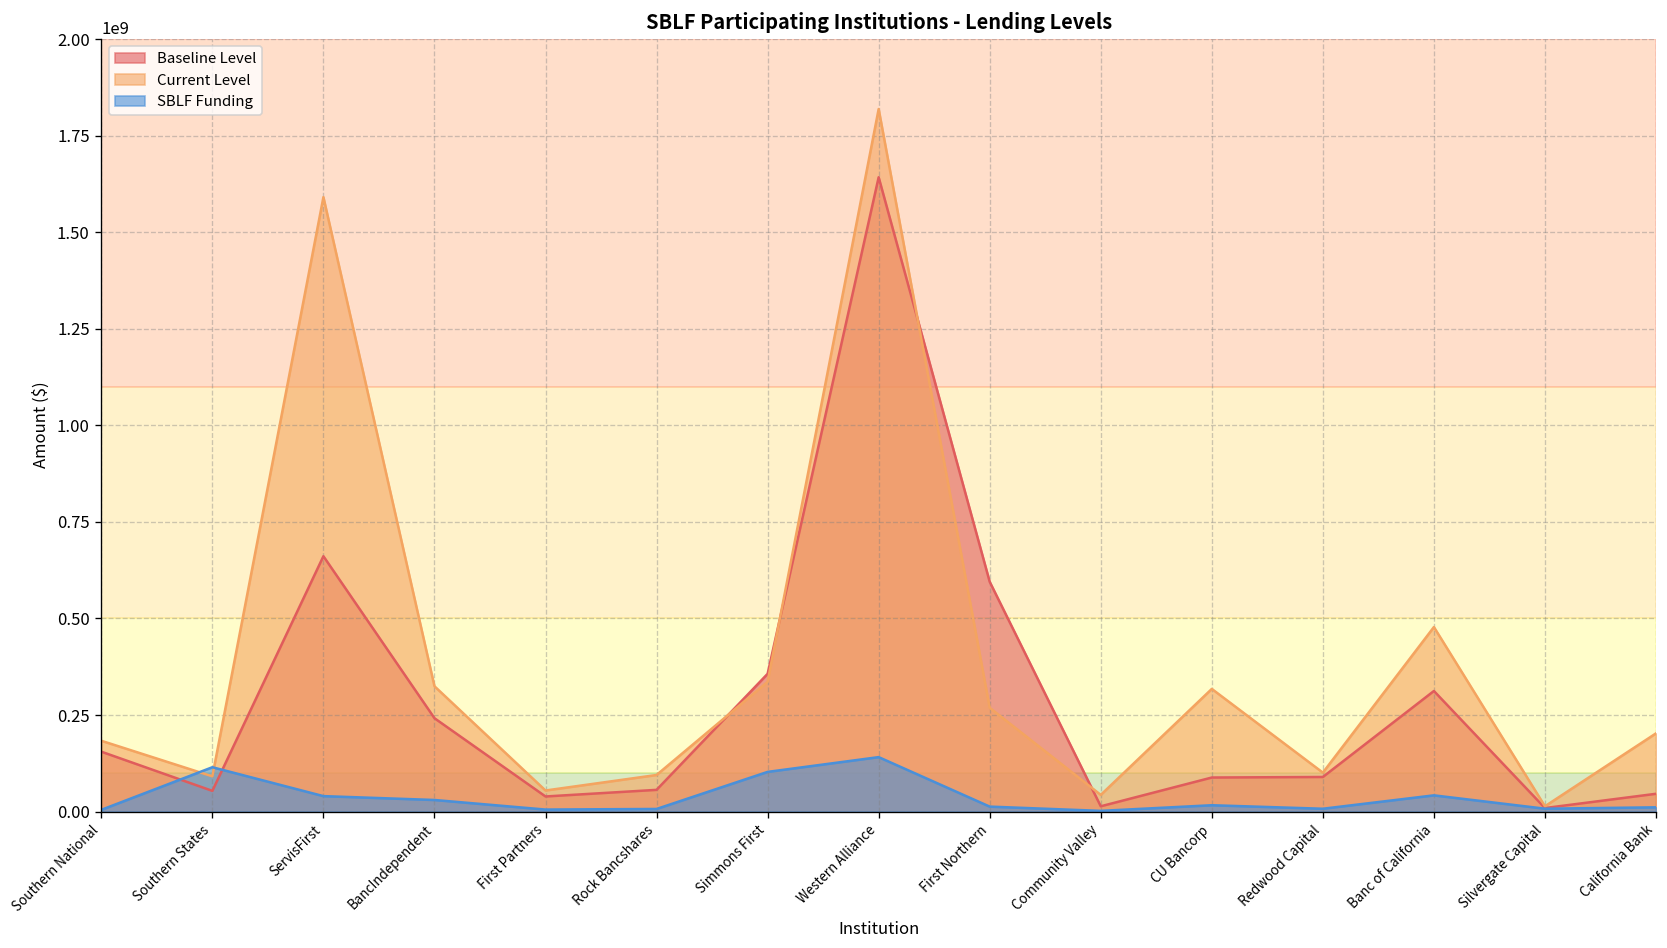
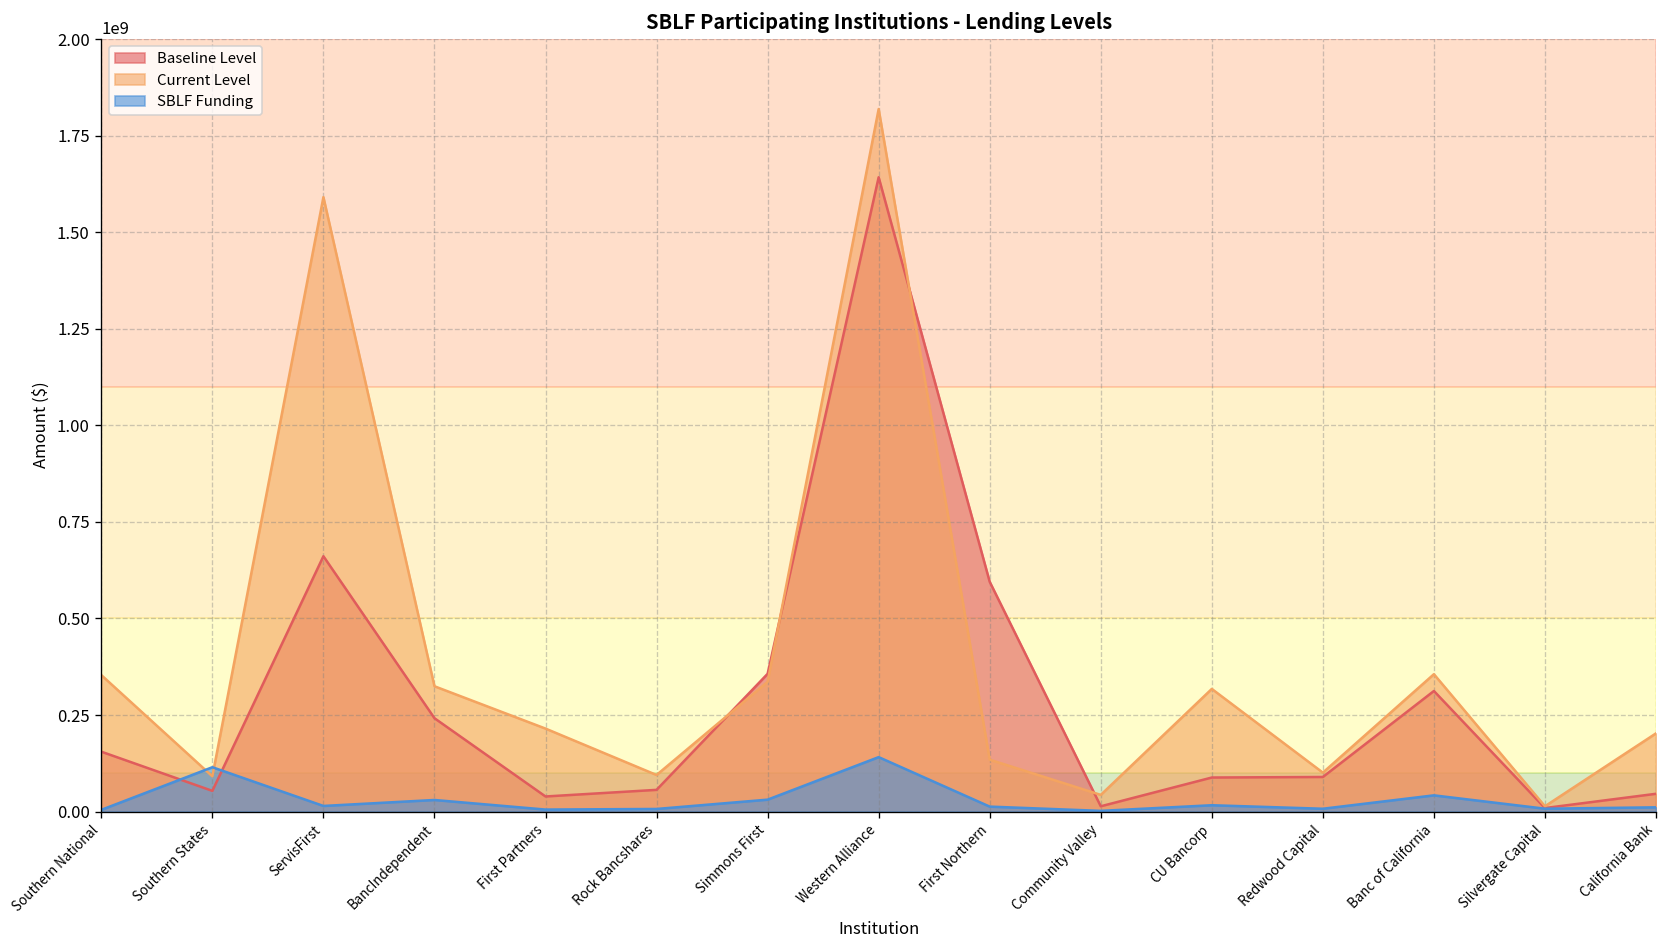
  {
    "Baseline Level": {
      "Southern National": 160000000,
      "Southern States": 50000000,
      "ServisFirst": 660000000,
      "BancIndependent": 240000000,
      "First Partners": 40000000,
      "Rock Bancshares": 60000000,
      "Simmons First": 360000000,
      "Western Alliance": 1640000000,
      "First Northern": 600000000,
      "Community Valley": 10000000,
      "CU Bancorp": 90000000,
      "Redwood Capital": 90000000,
      "Banc of California": 310000000,
      "California Bank": 50000000
    },
    "Current Level": {
-     "Southern National": 180000000,
+     "Southern National": 350000000,
      "Southern States": 90000000,
      "ServisFirst": 1590000000,
      "BancIndependent": 320000000,
-     "First Partners": 50000000,
+     "First Partners": 210000000,
      "Rock Bancshares": 90000000,
      "Simmons First": 340000000,
      "Western Alliance": 1820000000,
-     "First Northern": 270000000,
+     "First Northern": 130000000,
      "Community Valley": 40000000,
      "CU Bancorp": 320000000,
      "Redwood Capital": 100000000,
-     "Banc of California": 480000000,
+     "Banc of California": 360000000,
      "California Bank": 200000000
    },
    "SBLF Funding": {
      "Southern National": 0,
      "Southern States": 110000000,
-     "ServisFirst": 40000000,
+     "ServisFirst": 10000000,
      "BancIndependent": 30000000,
      "First Partners": 10000000,
      "Rock Bancshares": 10000000,
-     "Simmons First": 100000000,
+     "Simmons First": 30000000,
      "Western Alliance": 140000000,
      "First Northern": 10000000,
      "Community Valley": 0,
      "CU Bancorp": 20000000,
      "Redwood Capital": 10000000,
      "Banc of California": 40000000,
      "California Bank": 10000000
    }
  }
